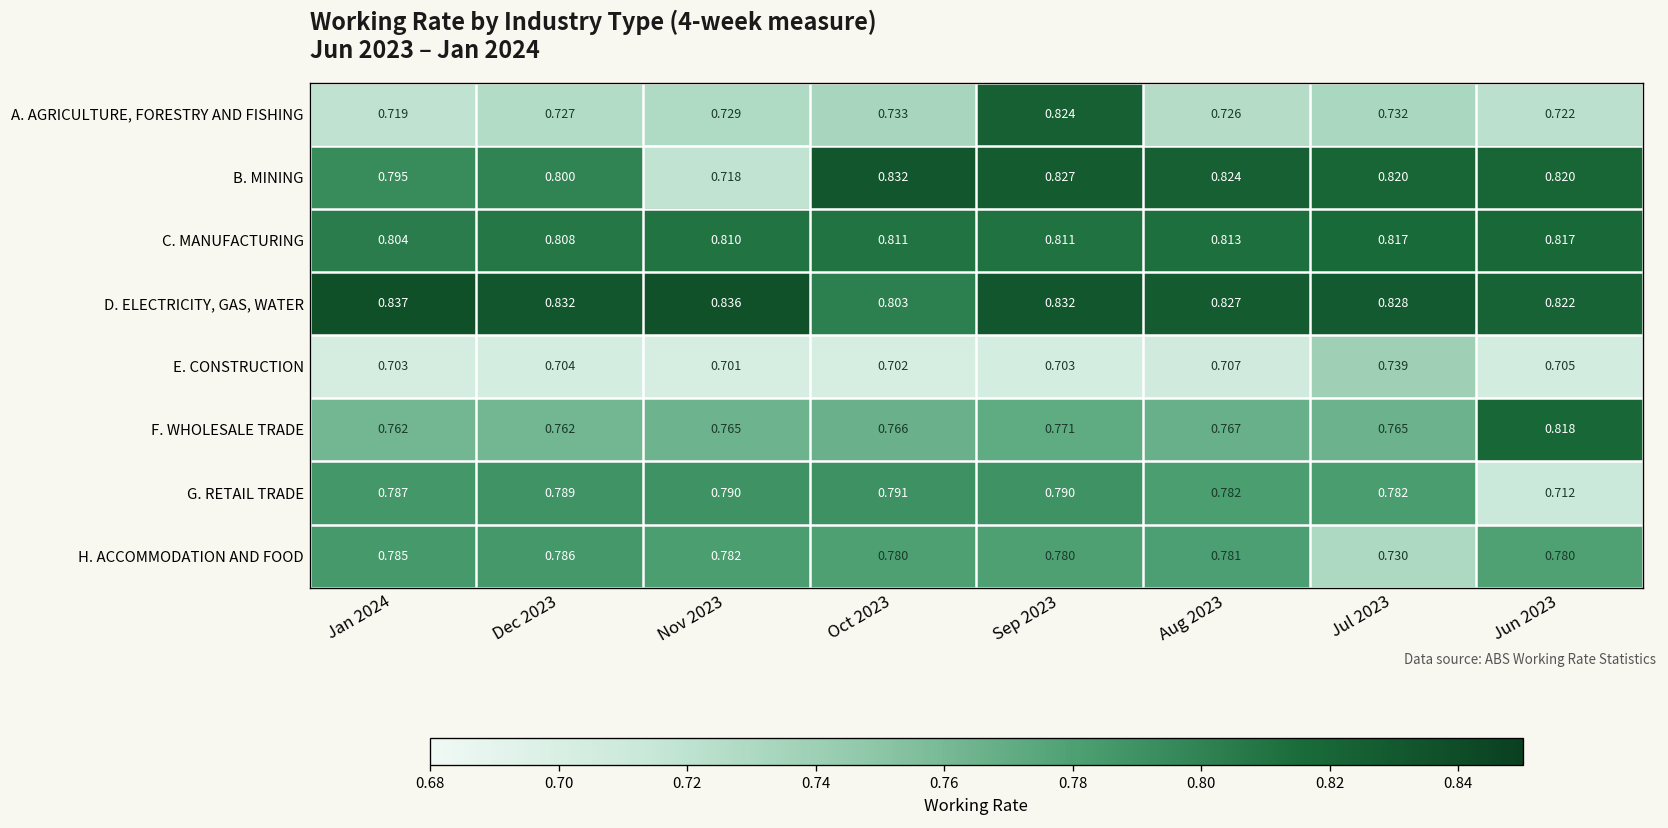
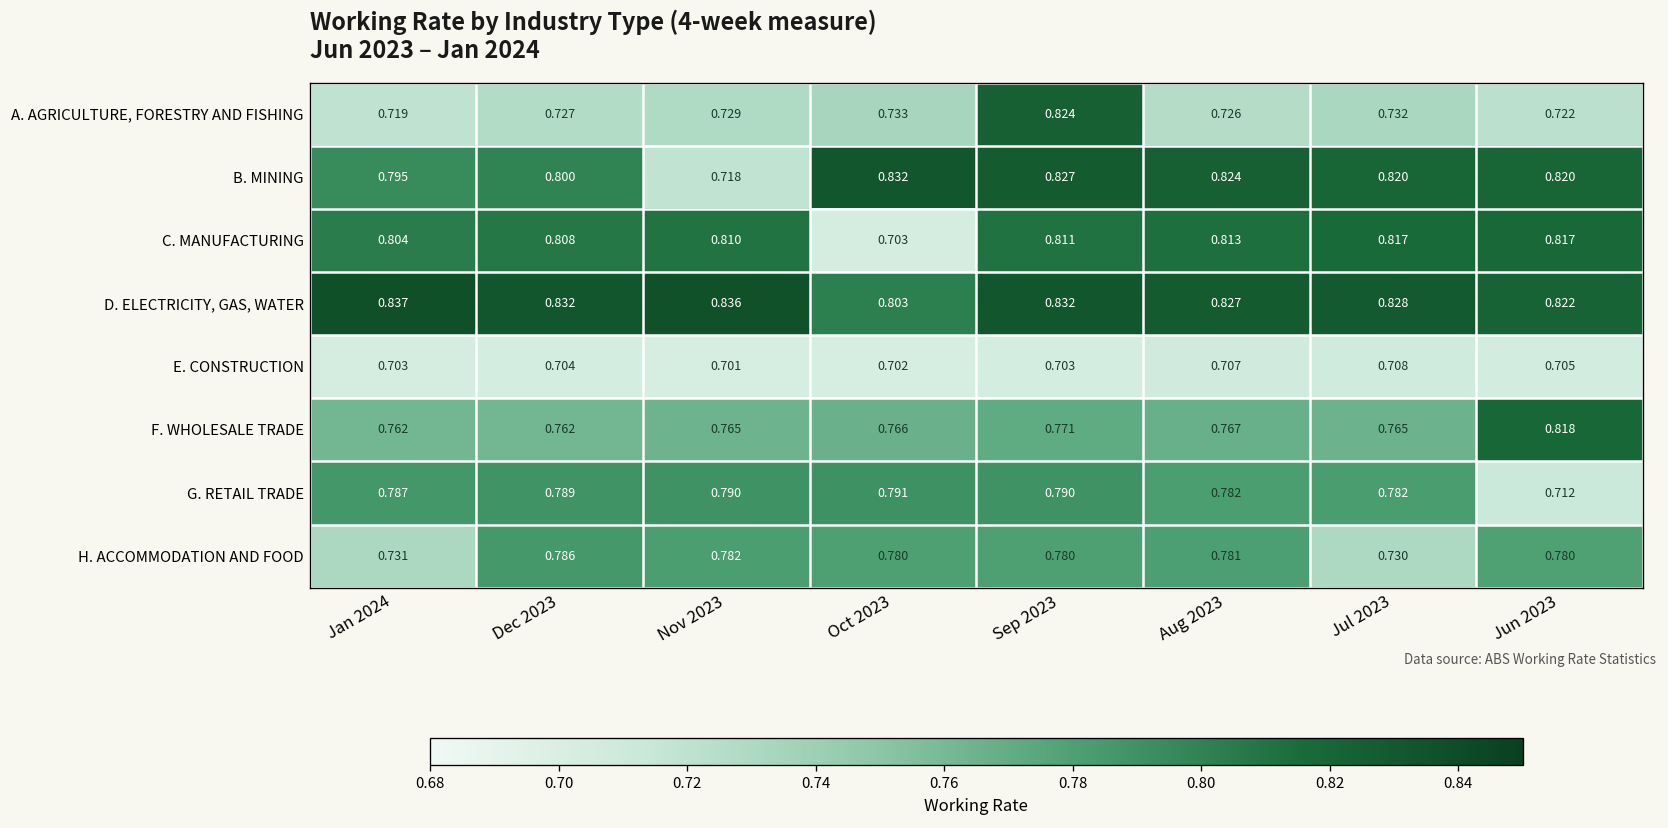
  {
    "A. AGRICULTURE, FORESTRY AND FISHING": {
      "Jan 2024": 0.719,
      "Dec 2023": 0.727,
      "Nov 2023": 0.729,
      "Oct 2023": 0.733,
      "Sep 2023": 0.824,
      "Aug 2023": 0.726,
      "Jul 2023": 0.732,
      "Jun 2023": 0.722
    },
    "B. MINING": {
      "Jan 2024": 0.795,
      "Dec 2023": 0.800,
      "Nov 2023": 0.718,
      "Oct 2023": 0.832,
      "Sep 2023": 0.827,
      "Aug 2023": 0.824,
      "Jul 2023": 0.820,
      "Jun 2023": 0.820
    },
    "C. MANUFACTURING": {
      "Jan 2024": 0.804,
      "Dec 2023": 0.808,
      "Nov 2023": 0.810,
-     "Oct 2023": 0.811,
+     "Oct 2023": 0.703,
      "Sep 2023": 0.811,
      "Aug 2023": 0.813,
      "Jul 2023": 0.817,
      "Jun 2023": 0.817
    },
    "D. ELECTRICITY, GAS, WATER": {
      "Jan 2024": 0.837,
      "Dec 2023": 0.832,
      "Nov 2023": 0.836,
      "Oct 2023": 0.803,
      "Sep 2023": 0.832,
      "Aug 2023": 0.827,
      "Jul 2023": 0.828,
      "Jun 2023": 0.822
    },
    "E. CONSTRUCTION": {
      "Jan 2024": 0.703,
      "Dec 2023": 0.704,
      "Nov 2023": 0.701,
      "Oct 2023": 0.702,
      "Sep 2023": 0.703,
      "Aug 2023": 0.707,
-     "Jul 2023": 0.739,
+     "Jul 2023": 0.708,
      "Jun 2023": 0.705
    },
    "F. WHOLESALE TRADE": {
      "Jan 2024": 0.762,
      "Dec 2023": 0.762,
      "Nov 2023": 0.765,
      "Oct 2023": 0.766,
      "Sep 2023": 0.771,
      "Aug 2023": 0.767,
      "Jul 2023": 0.765,
      "Jun 2023": 0.818
    },
    "G. RETAIL TRADE": {
      "Jan 2024": 0.787,
      "Dec 2023": 0.789,
      "Nov 2023": 0.790,
      "Oct 2023": 0.791,
      "Sep 2023": 0.790,
      "Aug 2023": 0.782,
      "Jul 2023": 0.782,
      "Jun 2023": 0.712
    },
    "H. ACCOMMODATION AND FOOD": {
-     "Jan 2024": 0.785,
+     "Jan 2024": 0.731,
      "Dec 2023": 0.786,
      "Nov 2023": 0.782,
      "Oct 2023": 0.780,
      "Sep 2023": 0.780,
      "Aug 2023": 0.781,
      "Jul 2023": 0.730,
      "Jun 2023": 0.780
    }
  }
